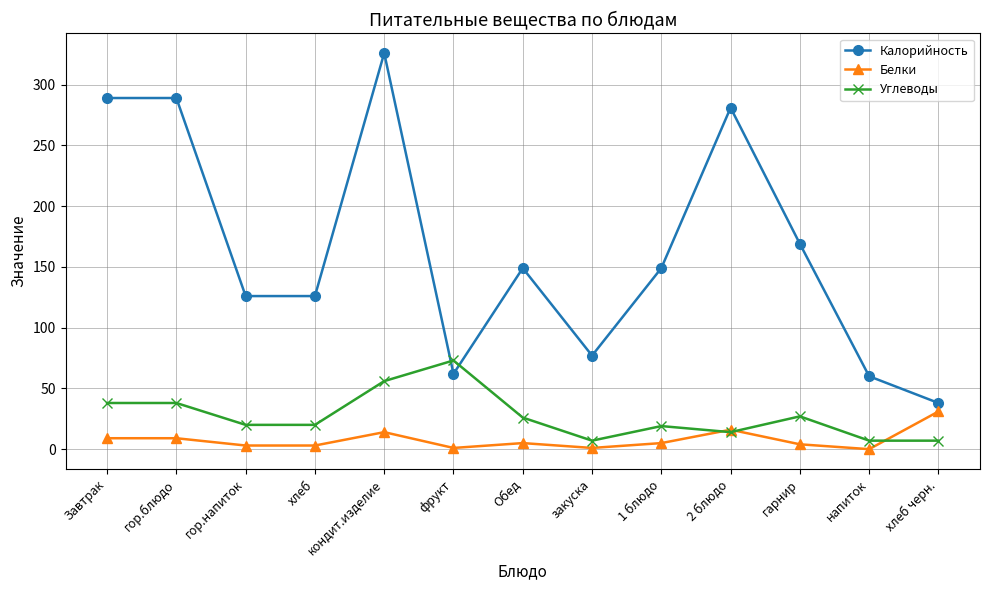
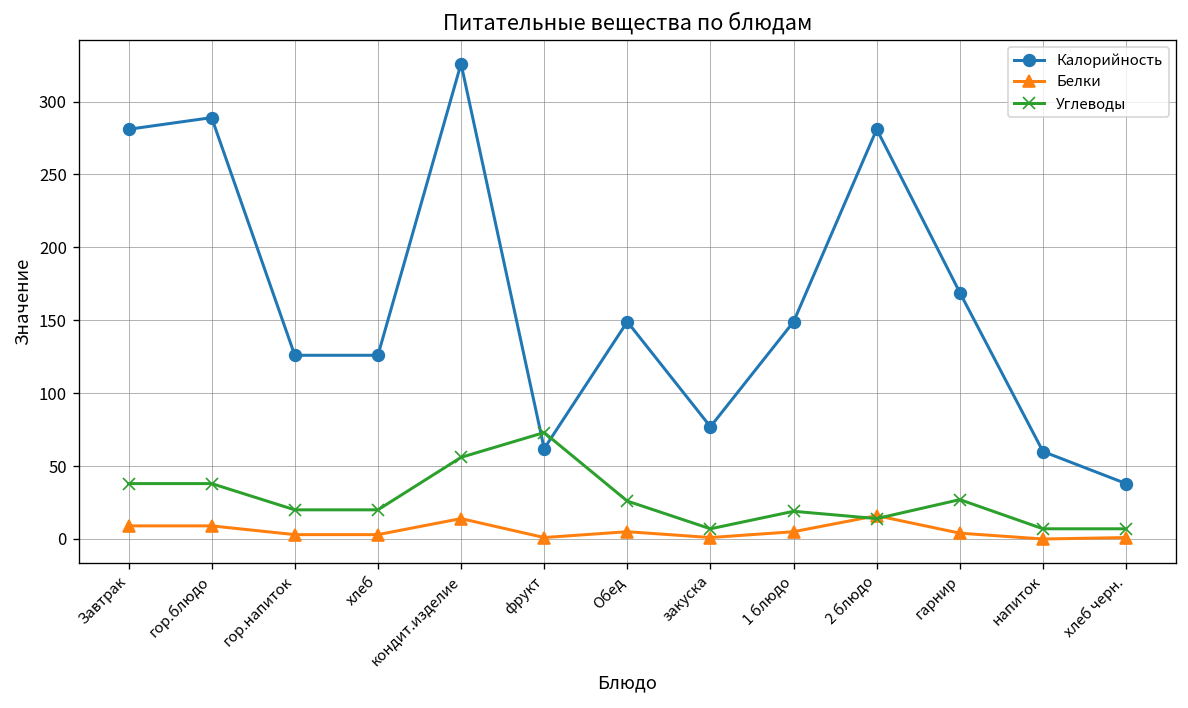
  {
    "Калорийность": {
-     "Завтрак": 289,
+     "Завтрак": 281,
      "гор.блюдо": 289,
      "гор.напиток": 126,
      "хлеб": 126,
      "кондит.изделие": 326,
      "фрукт": 62,
      "Обед": 149,
      "закуска": 77,
      "1 блюдо": 149,
      "2 блюдо": 281,
      "гарнир": 169,
      "напиток": 60,
      "хлеб черн.": 38
    },
    "Белки": {
      "Завтрак": 9,
      "гор.блюдо": 9,
      "гор.напиток": 3,
      "хлеб": 3,
      "кондит.изделие": 14,
      "фрукт": 1,
      "Обед": 5,
      "закуска": 1,
      "1 блюдо": 5,
      "гарнир": 4,
      "напиток": 0,
-     "хлеб черн.": 31
+     "хлеб черн.": 1
    },
    "Углеводы": {
      "Завтрак": 38,
      "гор.блюдо": 38,
      "гор.напиток": 20,
      "хлеб": 20,
      "кондит.изделие": 56,
      "фрукт": 73,
      "Обед": 26,
      "закуска": 7,
      "1 блюдо": 19,
      "гарнир": 27,
      "напиток": 7,
      "хлеб черн.": 7
    }
  }
